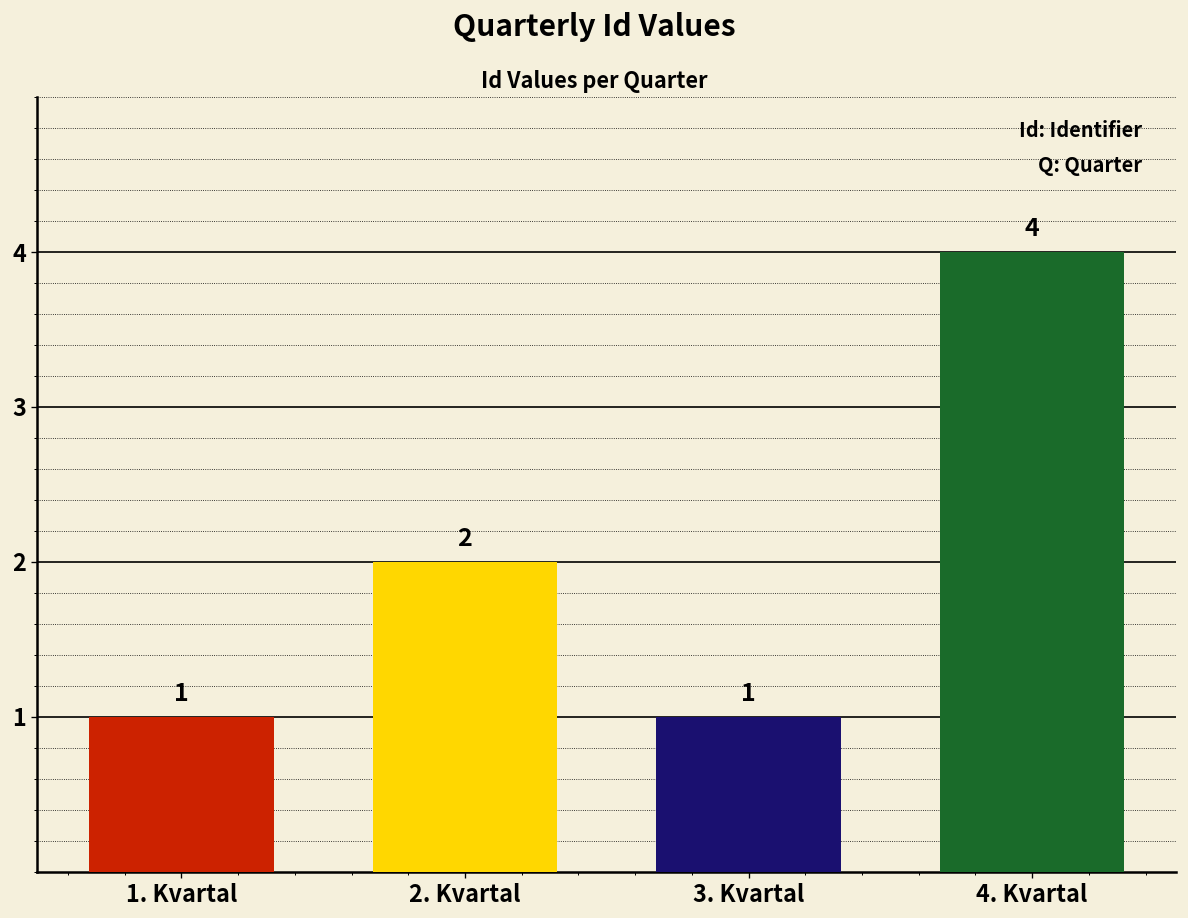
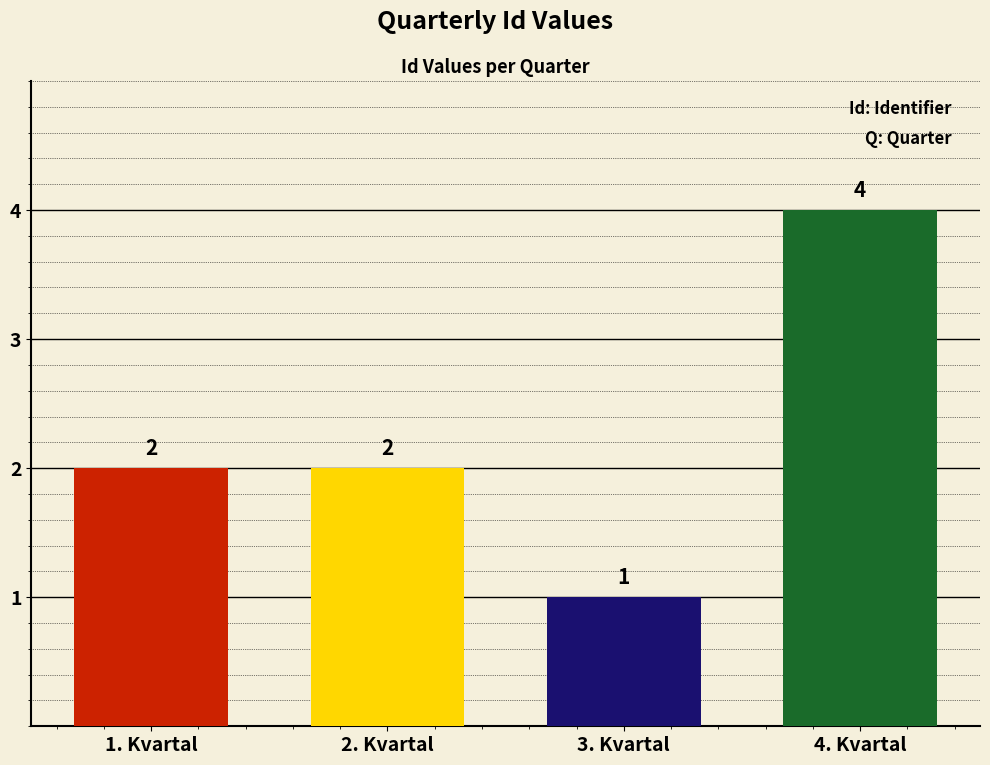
  {
-   "1. Kvartal": 1,
+   "1. Kvartal": 2,
    "2. Kvartal": 2,
    "3. Kvartal": 1,
    "4. Kvartal": 4
  }
